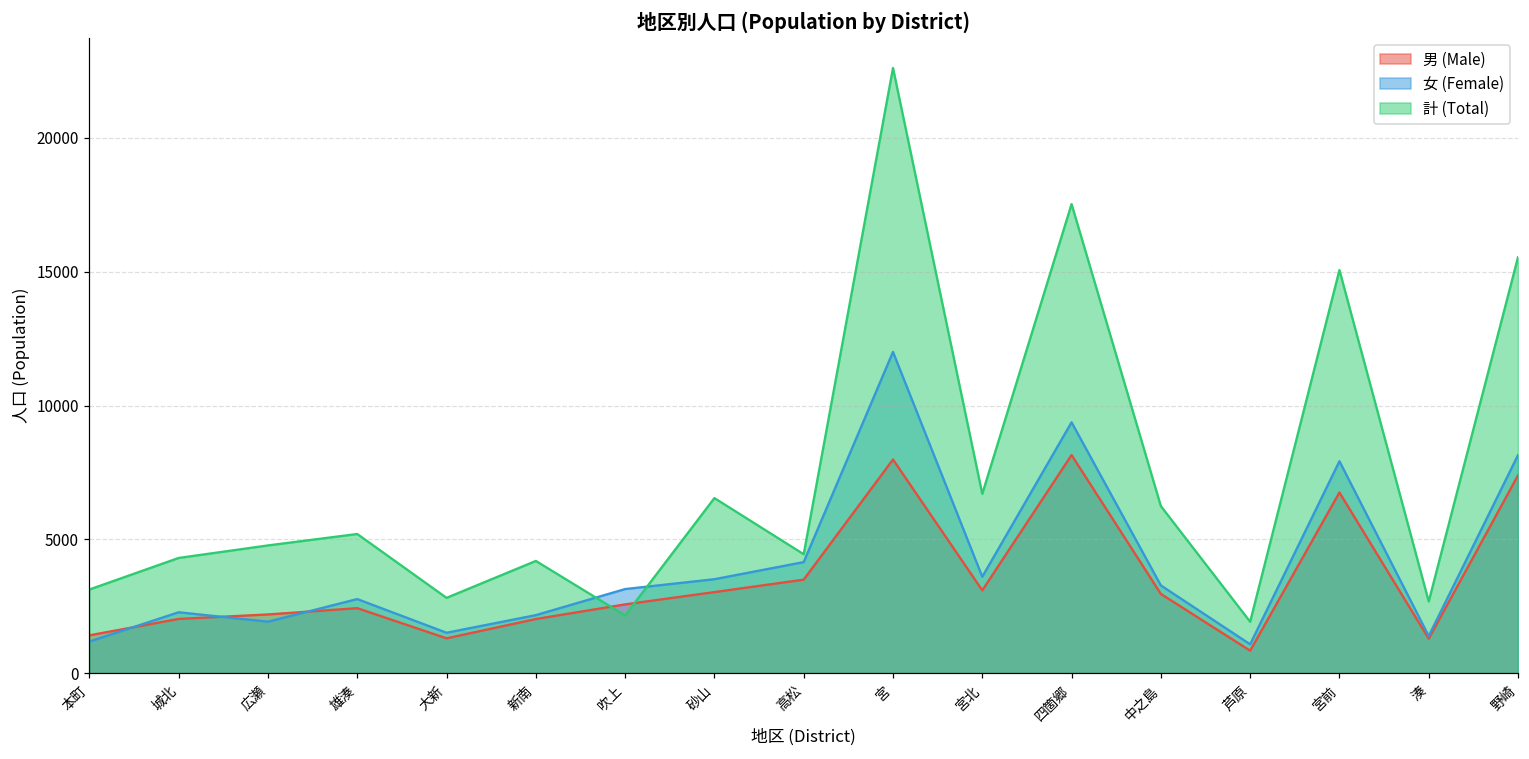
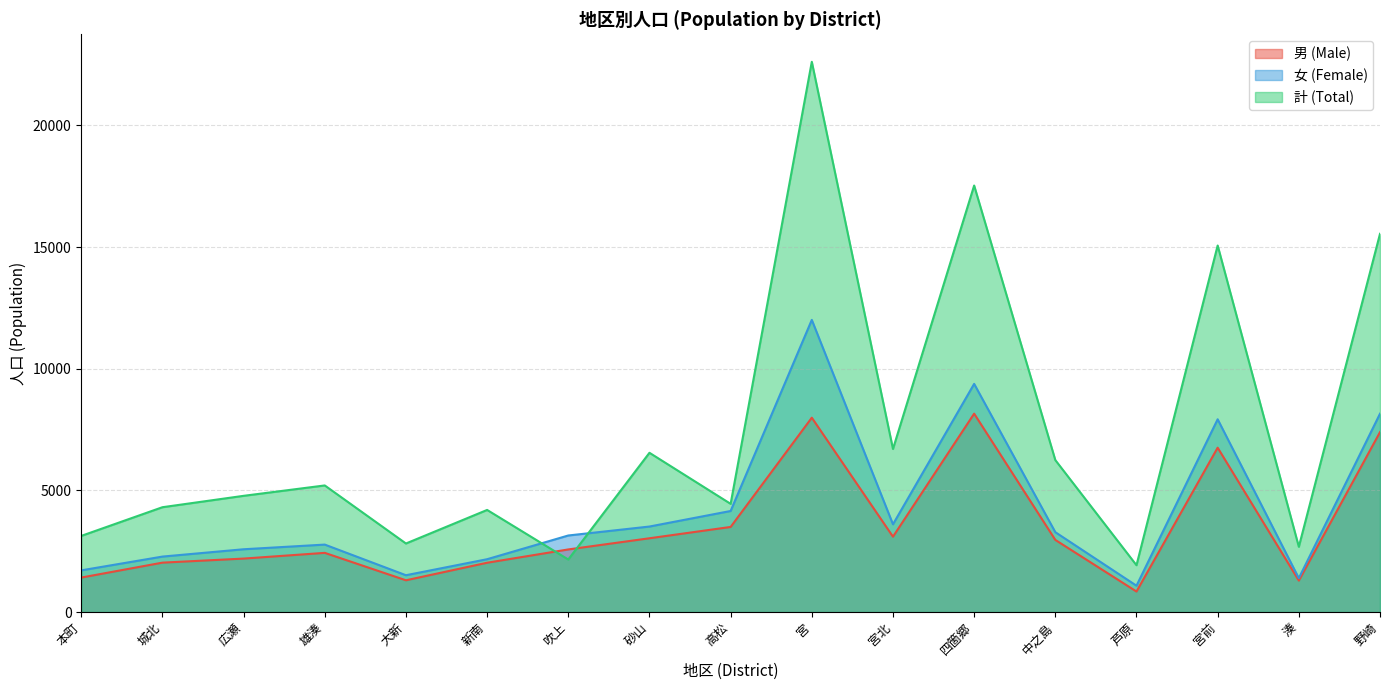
  {
    "男 (Male)": {
      "本町": 1400,
      "城北": 2000,
      "広瀬": 2200,
      "雄湊": 2400,
      "大新": 1300,
      "新南": 2000,
      "吹上": 2600,
      "砂山": 3000,
      "高松": 3500,
      "宮": 8000,
      "宮北": 3100,
      "四箇郷": 8200,
      "中之島": 3000,
      "芦原": 800,
      "宮前": 6800,
      "野崎": 7400
    },
    "女 (Female)": {
-     "本町": 1200,
+     "本町": 1700,
      "城北": 2300,
-     "広瀬": 1900,
+     "広瀬": 2600,
      "雄湊": 2800,
      "大新": 1500,
      "新南": 2200,
      "吹上": 3100,
      "砂山": 3500,
      "高松": 4200,
      "宮": 12000,
      "宮北": 3600,
      "四箇郷": 9400,
      "中之島": 3300,
      "芦原": 1100,
      "宮前": 7900,
      "野崎": 8200
    },
    "計 (Total)": {
      "本町": 3100,
      "城北": 4300,
      "広瀬": 4800,
      "雄湊": 5200,
      "大新": 2800,
      "新南": 4200,
      "吹上": 2200,
      "砂山": 6500,
      "高松": 4400,
      "宮": 22600,
      "宮北": 6700,
      "四箇郷": 17500,
      "中之島": 6200,
      "芦原": 1900,
      "宮前": 15100,
      "湊": 2700,
      "野崎": 15500
    }
  }
